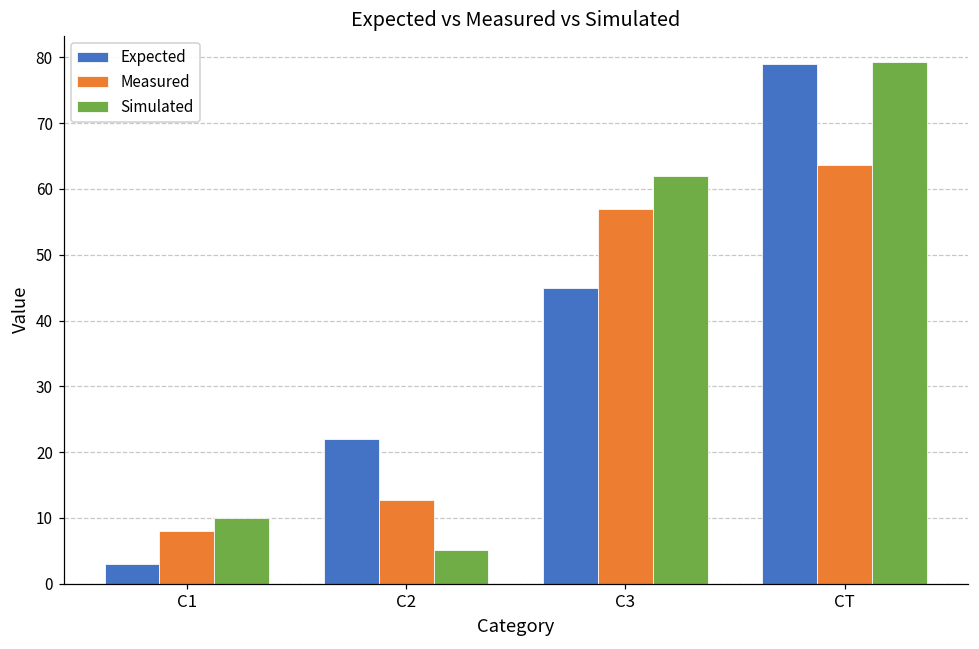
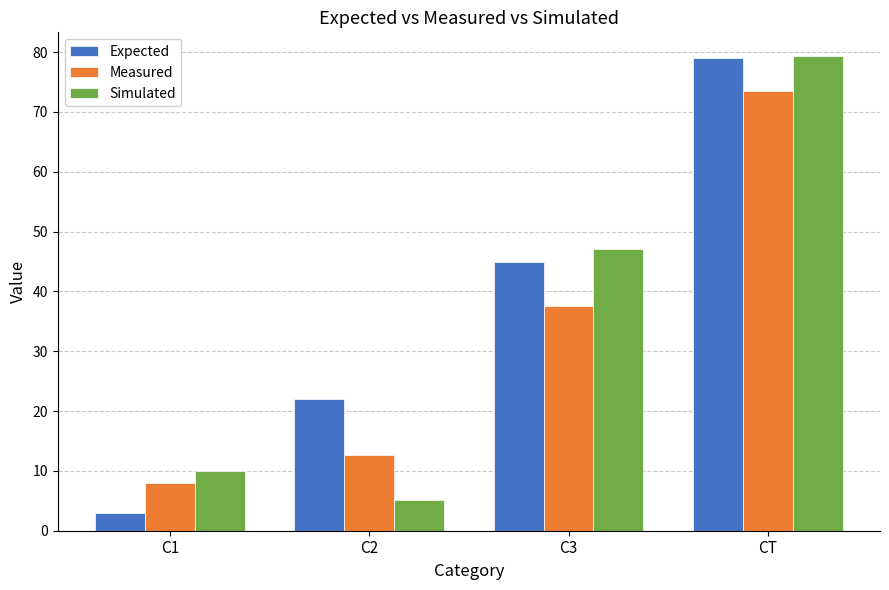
  {
    "Expected": {
      "C1": 3,
      "C2": 22,
      "C3": 45,
      "CT": 79
    },
    "Measured": {
      "C1": 8,
      "C2": 13,
-     "C3": 57,
-     "CT": 64
+     "C3": 37,
+     "CT": 73
    },
    "Simulated": {
      "C1": 10,
      "C2": 5,
-     "C3": 62,
+     "C3": 47,
      "CT": 79
    }
  }
